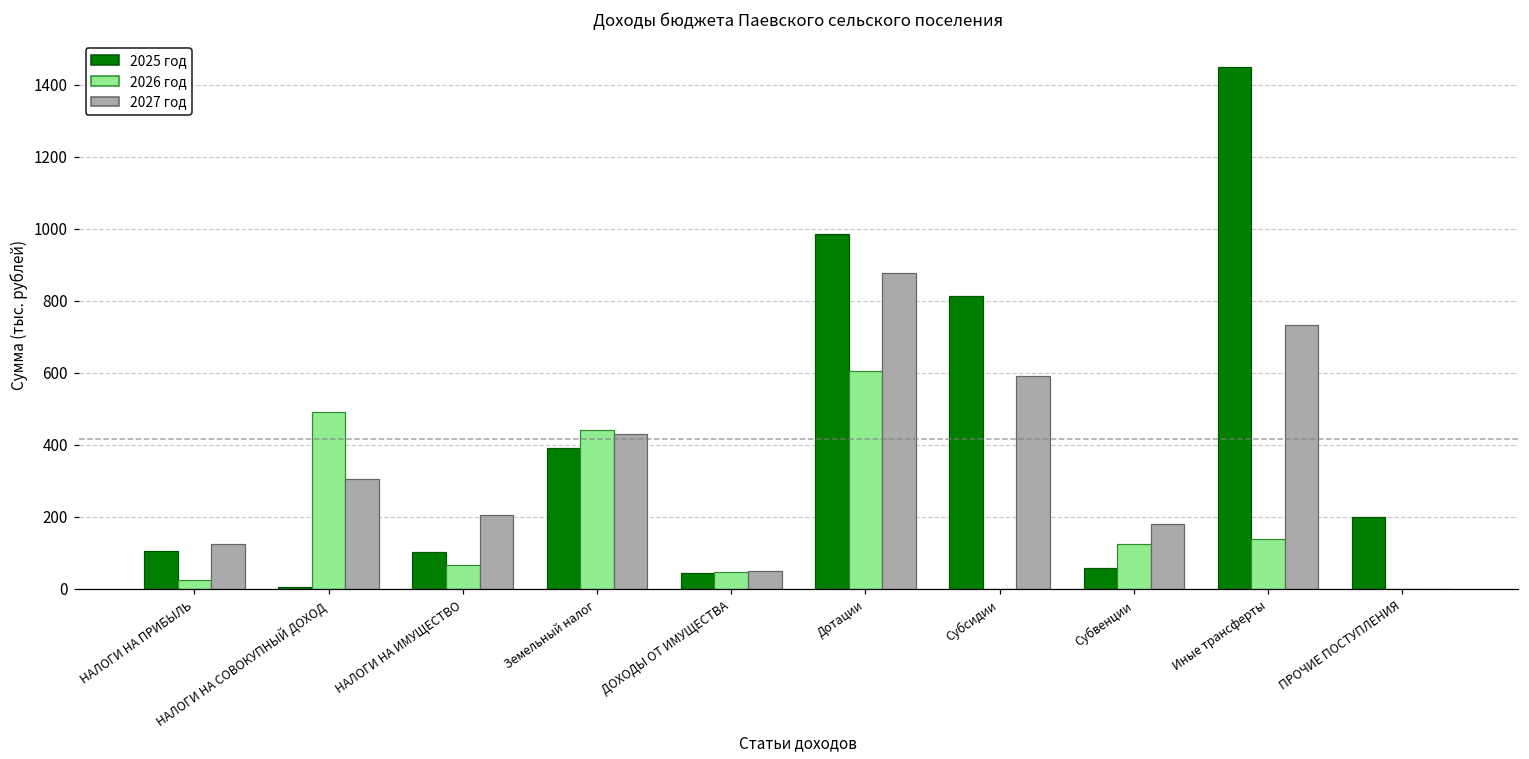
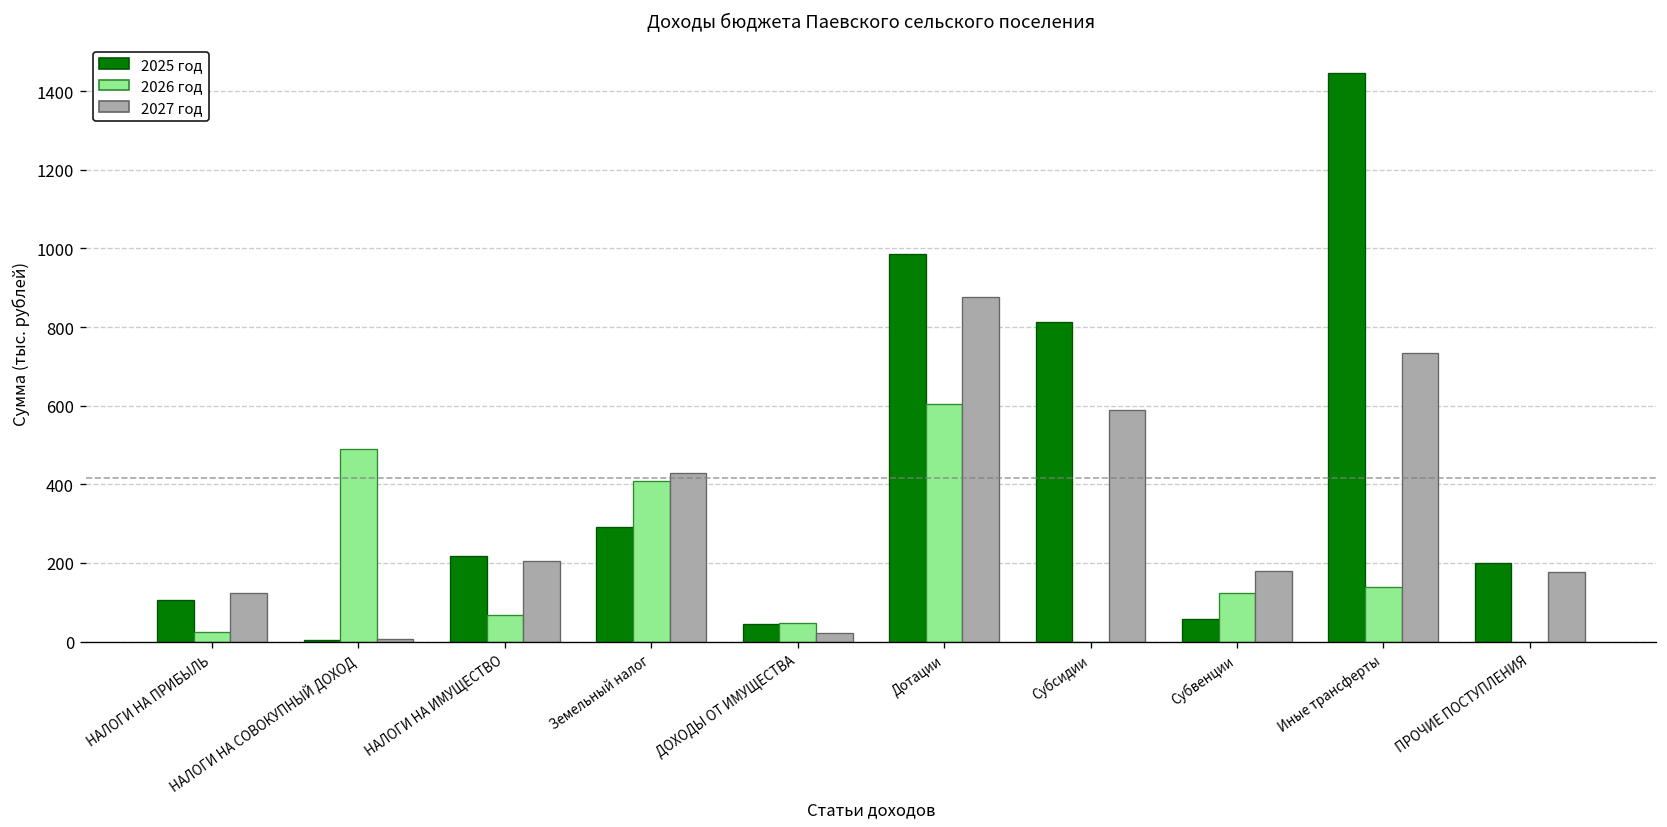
  {
    "2025 год": {
      "НАЛОГИ НА ПРИБЫЛЬ": 110,
-     "НАЛОГИ НА ИМУЩЕСТВО": 100,
-     "Земельный налог": 390,
+     "НАЛОГИ НА ИМУЩЕСТВО": 220,
+     "Земельный налог": 290,
      "ДОХОДЫ ОТ ИМУЩЕСТВА": 50,
      "Дотации": 980,
      "Субсидии": 810,
      "Субвенции": 60,
      "Иные трансферты": 1450,
      "ПРОЧИЕ ПОСТУПЛЕНИЯ": 200
    },
    "2026 год": {
      "НАЛОГИ НА ПРИБЫЛЬ": 20,
      "НАЛОГИ НА СОВОКУПНЫЙ ДОХОД": 490,
      "НАЛОГИ НА ИМУЩЕСТВО": 70,
-     "Земельный налог": 440,
+     "Земельный налог": 410,
      "ДОХОДЫ ОТ ИМУЩЕСТВА": 50,
      "Дотации": 600,
      "Субсидии": 0,
      "Субвенции": 120,
      "Иные трансферты": 140,
      "ПРОЧИЕ ПОСТУПЛЕНИЯ": 0
    },
    "2027 год": {
      "НАЛОГИ НА ПРИБЫЛЬ": 120,
-     "НАЛОГИ НА СОВОКУПНЫЙ ДОХОД": 310,
+     "НАЛОГИ НА СОВОКУПНЫЙ ДОХОД": 10,
      "НАЛОГИ НА ИМУЩЕСТВО": 210,
      "Земельный налог": 430,
-     "ДОХОДЫ ОТ ИМУЩЕСТВА": 50,
+     "ДОХОДЫ ОТ ИМУЩЕСТВА": 20,
      "Дотации": 880,
      "Субсидии": 590,
      "Субвенции": 180,
      "Иные трансферты": 730,
-     "ПРОЧИЕ ПОСТУПЛЕНИЯ": 0
+     "ПРОЧИЕ ПОСТУПЛЕНИЯ": 180
    }
  }
